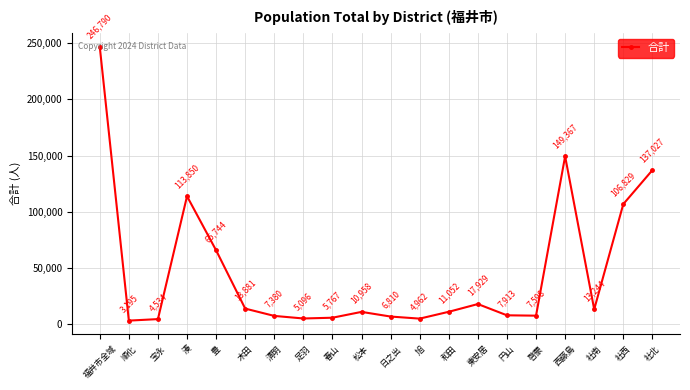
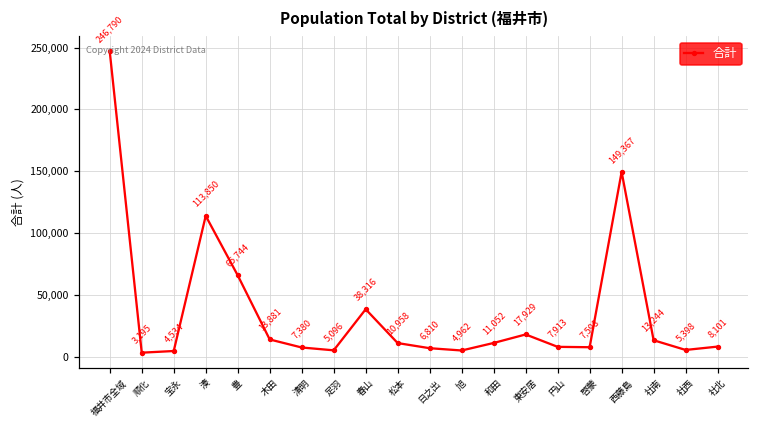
  {
    "福井市全域": "246,790",
    "順化": "3,195",
    "宝永": "4,534",
    "湊": "113,850",
    "豊": "65,744",
    "木田": "13,881",
    "清明": "7,380",
    "足羽": "5,096",
-   "春山": "5,767",
+   "春山": "38,316",
    "松本": "10,958",
    "日之出": "6,810",
    "旭": "4,962",
    "和田": "11,052",
    "東安居": "17,929",
    "円山": "7,913",
    "啓蒙": "7,598",
    "西藤島": "149,367",
    "社南": "13,244",
-   "社西": "106,829",
-   "社北": "137,027"
+   "社西": "5,398",
+   "社北": "8,101"
  }
